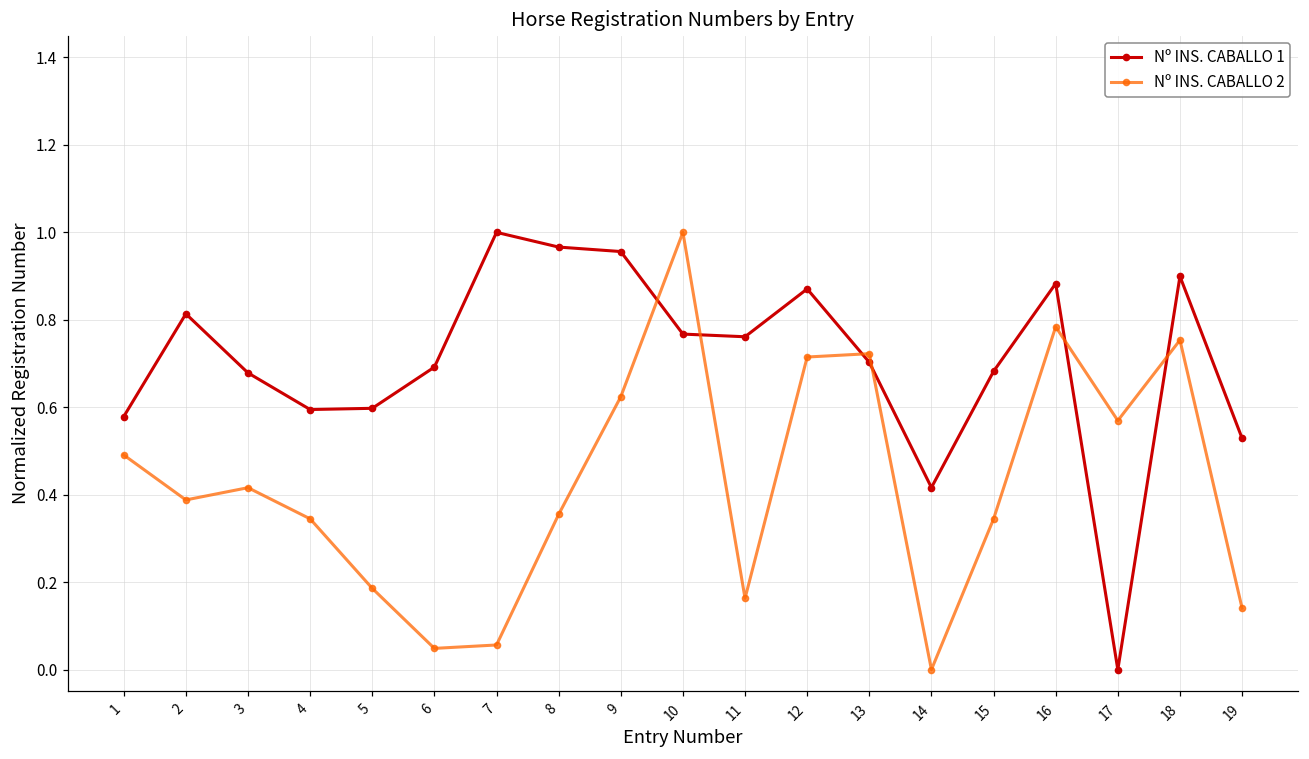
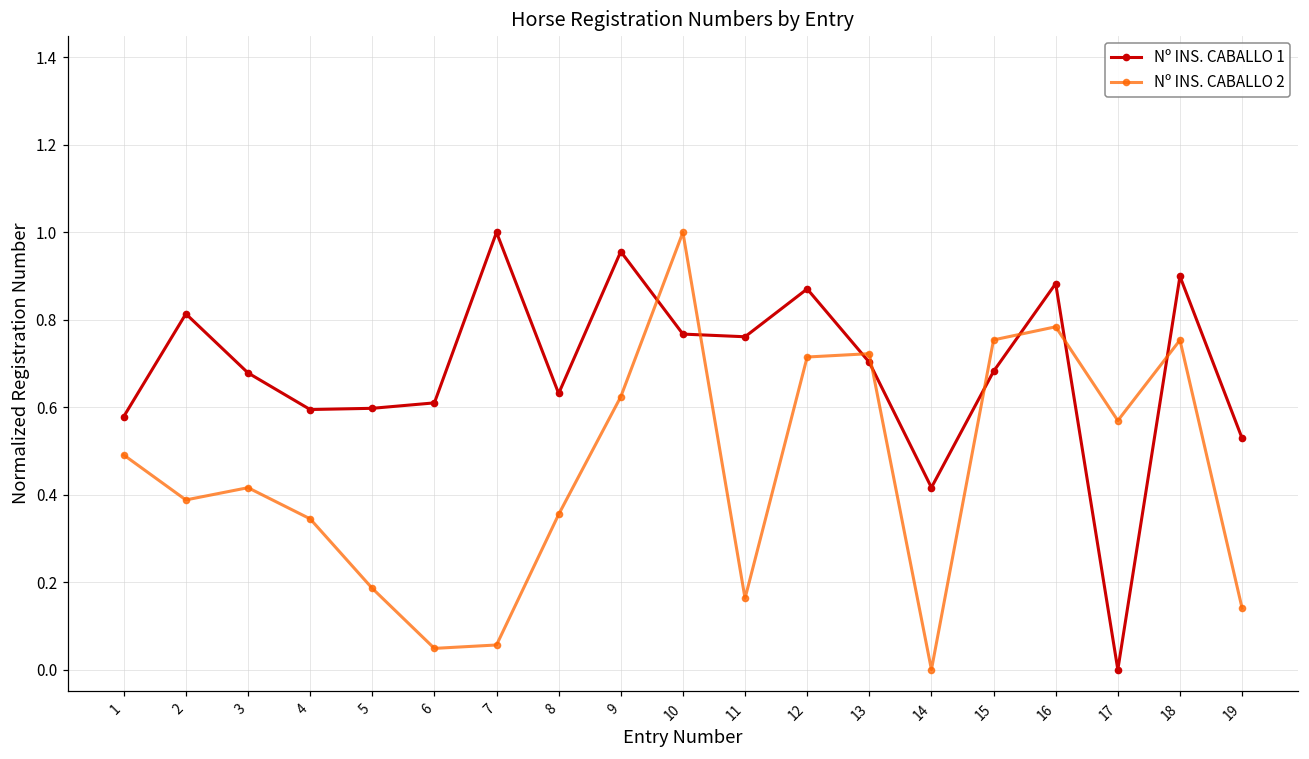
  {
    "Nº INS. CABALLO 1": {
      "1": 0.58,
      "2": 0.81,
      "3": 0.68,
      "4": 0.59,
      "5": 0.60,
-     "6": 0.69,
+     "6": 0.61,
      "7": 1.00,
-     "8": 0.97,
+     "8": 0.63,
      "9": 0.96,
      "10": 0.77,
      "11": 0.76,
      "12": 0.87,
      "13": 0.70,
      "14": 0.42,
      "15": 0.68,
      "16": 0.88,
      "17": 0.00,
      "18": 0.90,
      "19": 0.53
    },
    "Nº INS. CABALLO 2": {
      "1": 0.49,
      "2": 0.39,
      "3": 0.42,
      "4": 0.34,
      "5": 0.19,
      "6": 0.05,
      "7": 0.06,
      "8": 0.35,
      "9": 0.62,
      "10": 1.00,
      "11": 0.16,
      "12": 0.71,
      "13": 0.72,
      "14": 0.00,
-     "15": 0.34,
+     "15": 0.75,
      "16": 0.78,
      "17": 0.57,
      "18": 0.75,
      "19": 0.14
    }
  }
